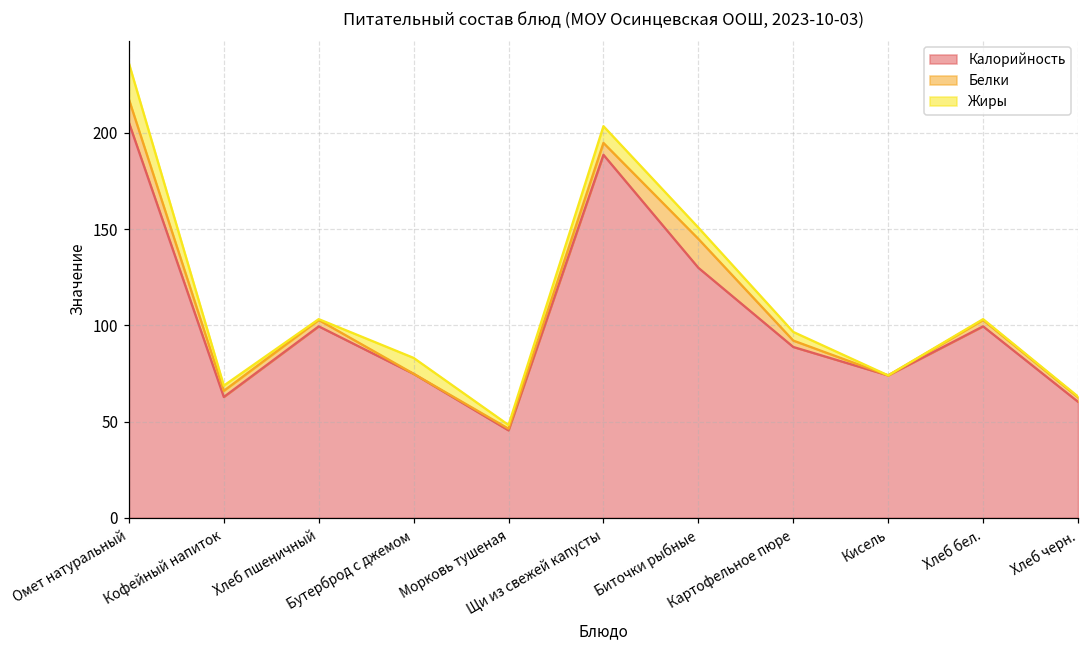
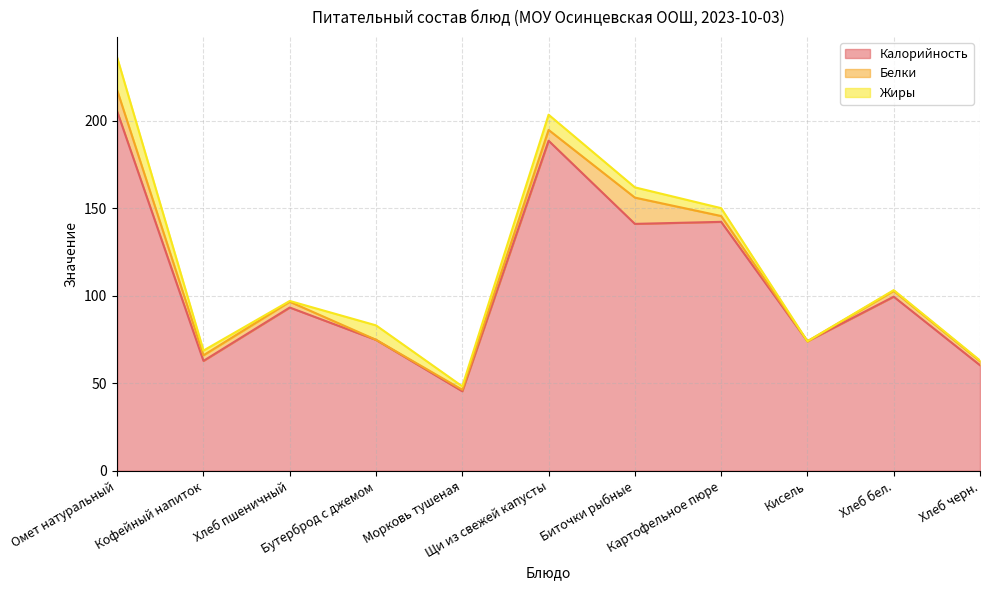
  {
    "Калорийность": {
      "Омет натуральный": 205,
      "Кофейный напиток": 63,
-     "Хлеб пшеничный": 100,
+     "Хлеб пшеничный": 93,
      "Щи из свежей капусты": 189,
-     "Биточки рыбные": 130,
-     "Картофельное пюре": 89,
+     "Биточки рыбные": 141,
+     "Картофельное пюре": 142,
      "Хлеб бел.": 100,
      "Хлеб черн.": 60
    }
  }
